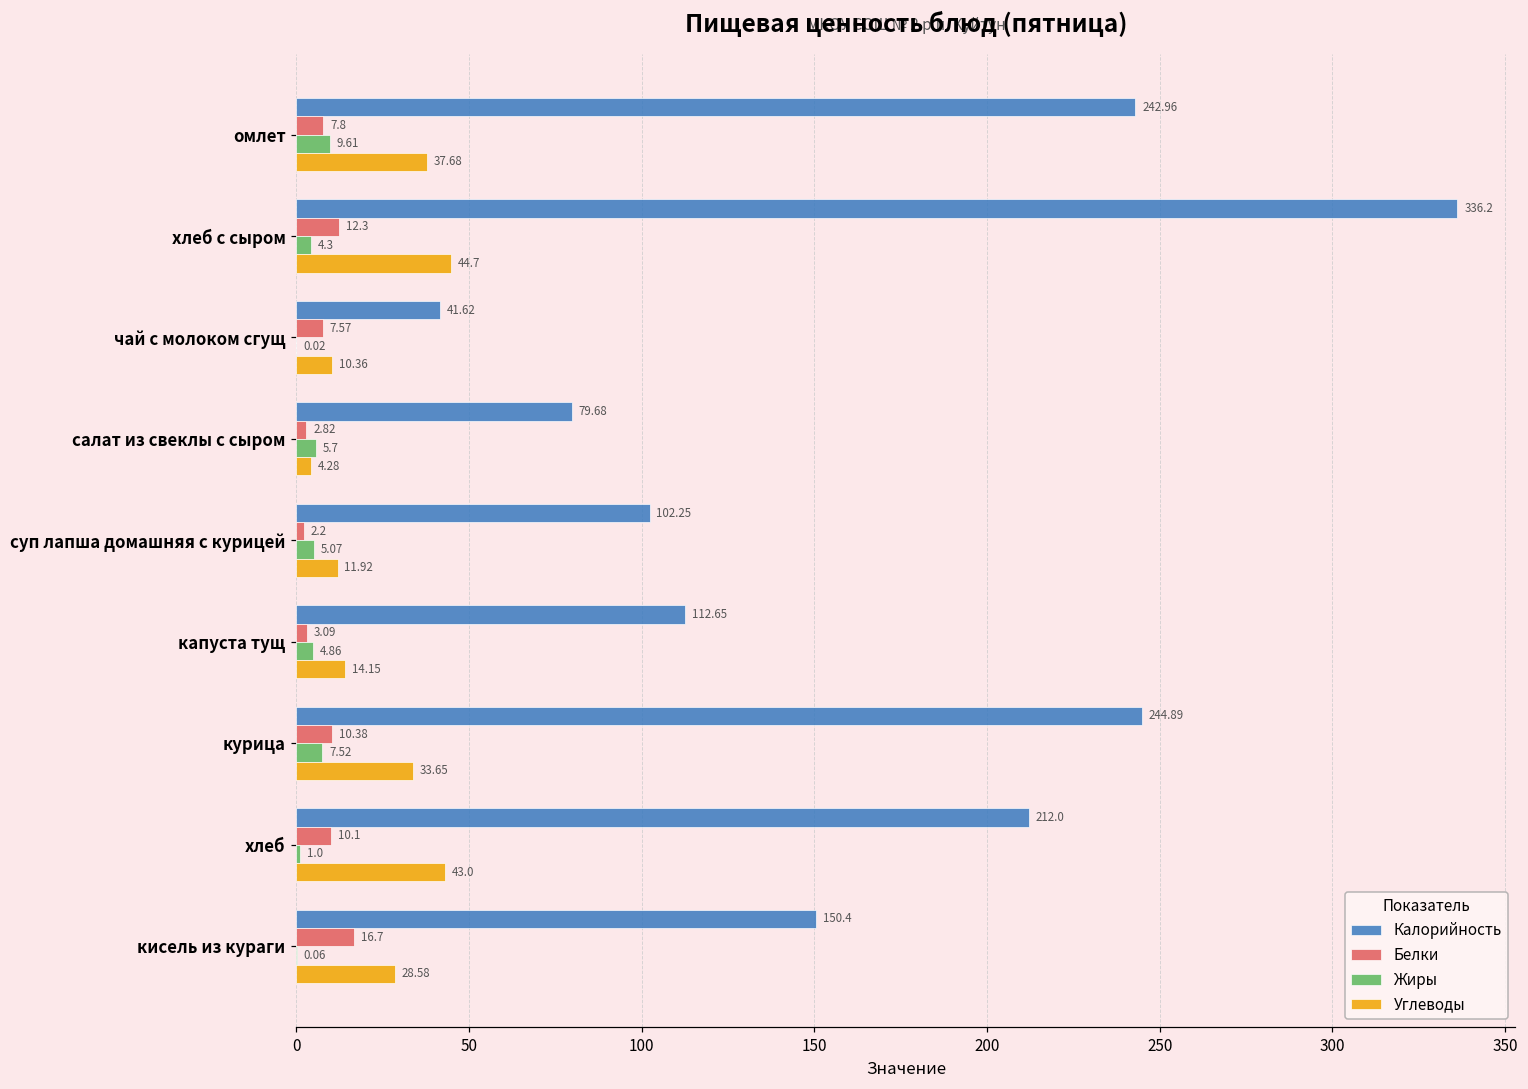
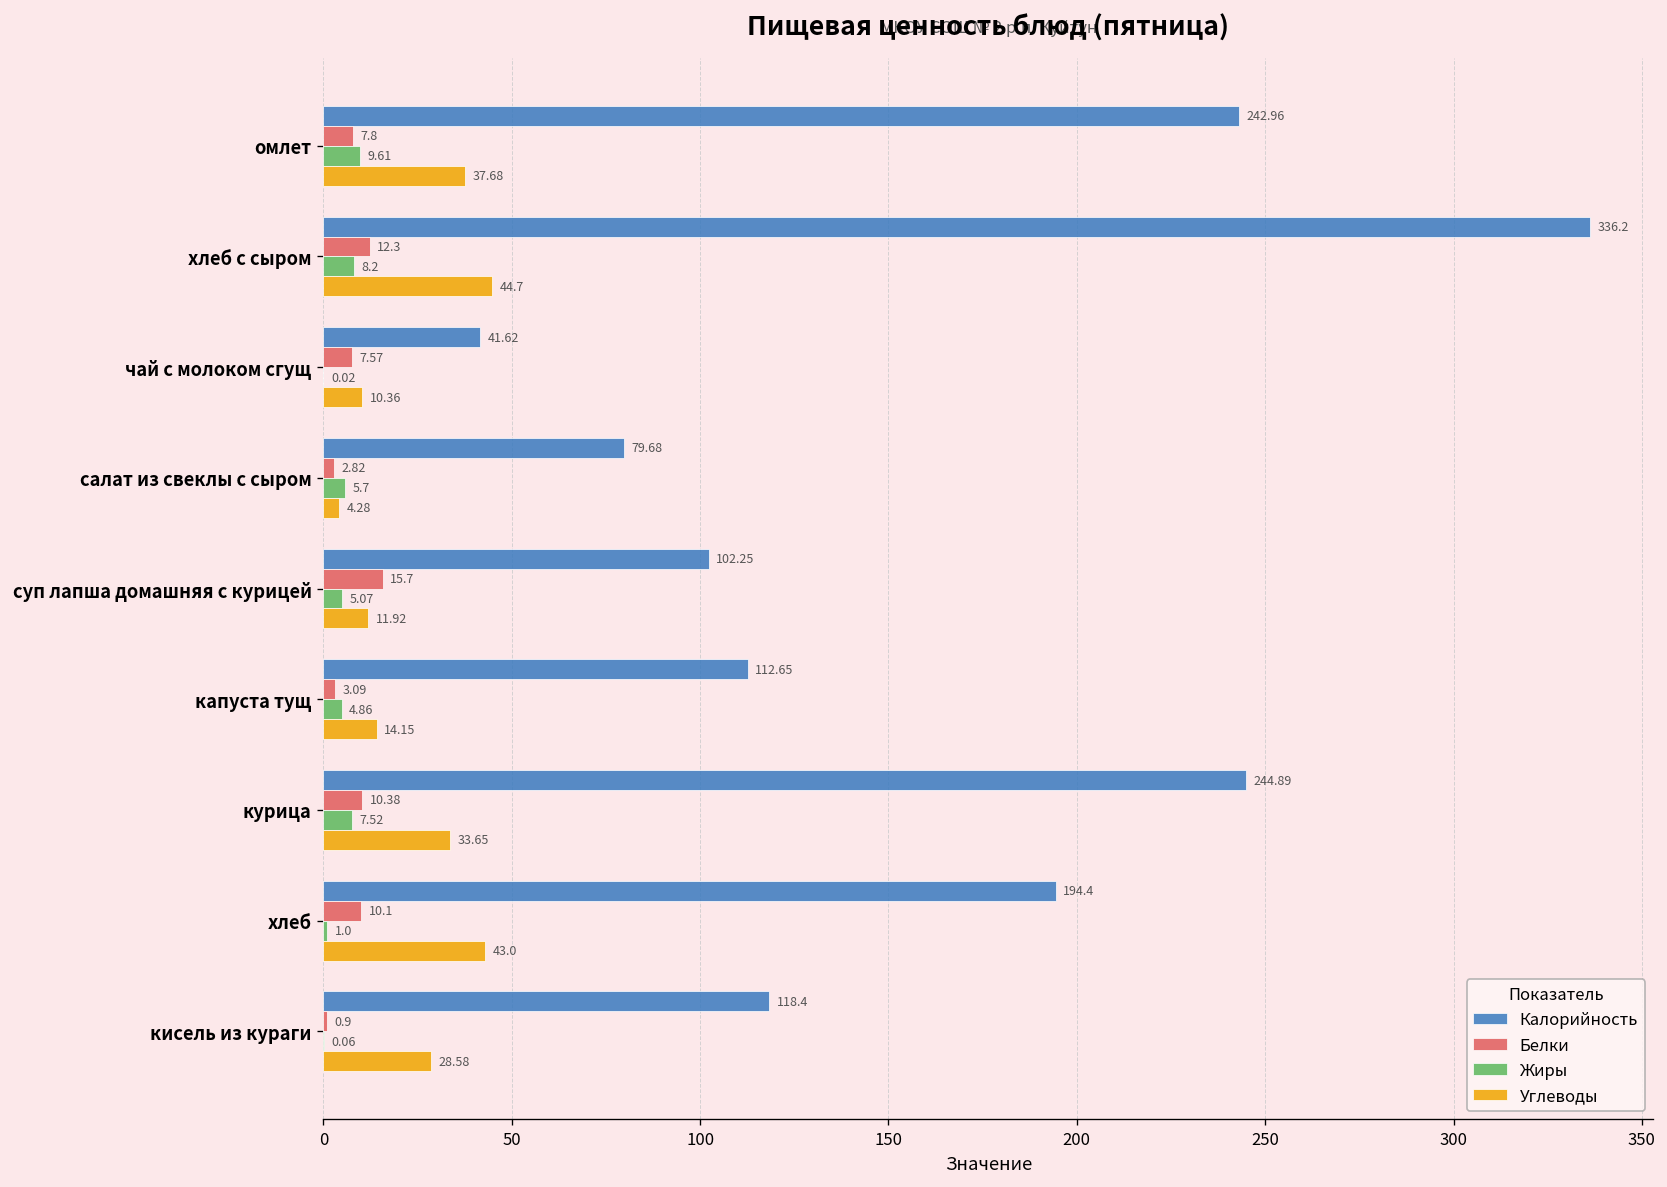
  {
    "Калорийность": {
      "омлет": 242.96,
      "хлеб с сыром": 336.2,
      "чай с молоком сгущ": 41.62,
      "салат из свеклы с сыром": 79.68,
      "суп лапша домашняя с курицей": 102.25,
      "капуста тущ": 112.65,
      "курица": 244.89,
-     "хлеб": 212.0,
-     "кисель из кураги": 150.4
+     "хлеб": 194.4,
+     "кисель из кураги": 118.4
    },
    "Белки": {
      "омлет": 7.8,
      "хлеб с сыром": 12.3,
      "чай с молоком сгущ": 7.57,
      "салат из свеклы с сыром": 2.82,
-     "суп лапша домашняя с курицей": 2.2,
+     "суп лапша домашняя с курицей": 15.7,
      "капуста тущ": 3.09,
      "курица": 10.38,
      "хлеб": 10.1,
-     "кисель из кураги": 16.7
+     "кисель из кураги": 0.9
    },
    "Жиры": {
      "омлет": 9.61,
-     "хлеб с сыром": 4.3,
+     "хлеб с сыром": 8.2,
      "чай с молоком сгущ": 0.02,
      "салат из свеклы с сыром": 5.7,
      "суп лапша домашняя с курицей": 5.07,
      "капуста тущ": 4.86,
      "курица": 7.52,
      "хлеб": 1.0,
      "кисель из кураги": 0.06
    },
    "Углеводы": {
      "омлет": 37.68,
      "хлеб с сыром": 44.7,
      "чай с молоком сгущ": 10.36,
      "салат из свеклы с сыром": 4.28,
      "суп лапша домашняя с курицей": 11.92,
      "капуста тущ": 14.15,
      "курица": 33.65,
      "хлеб": 43.0,
      "кисель из кураги": 28.58
    }
  }
